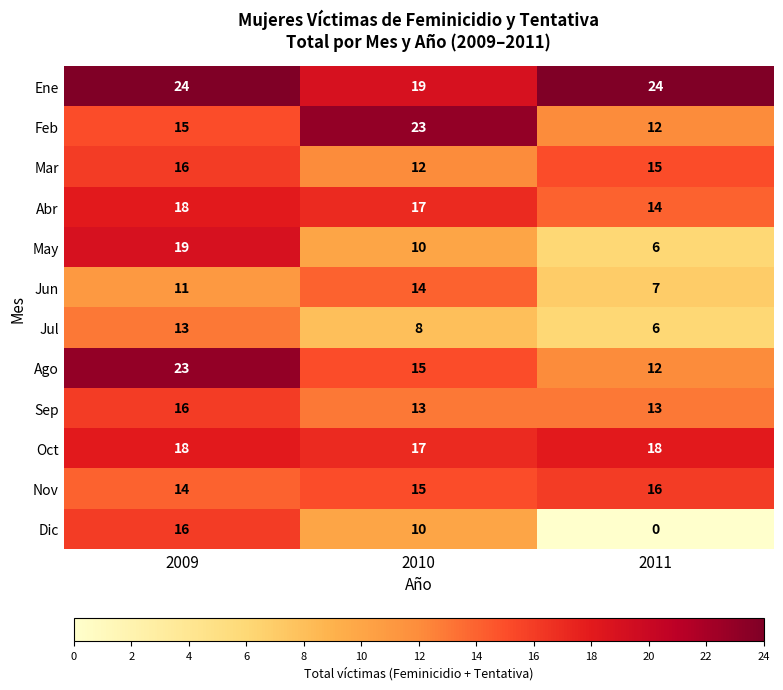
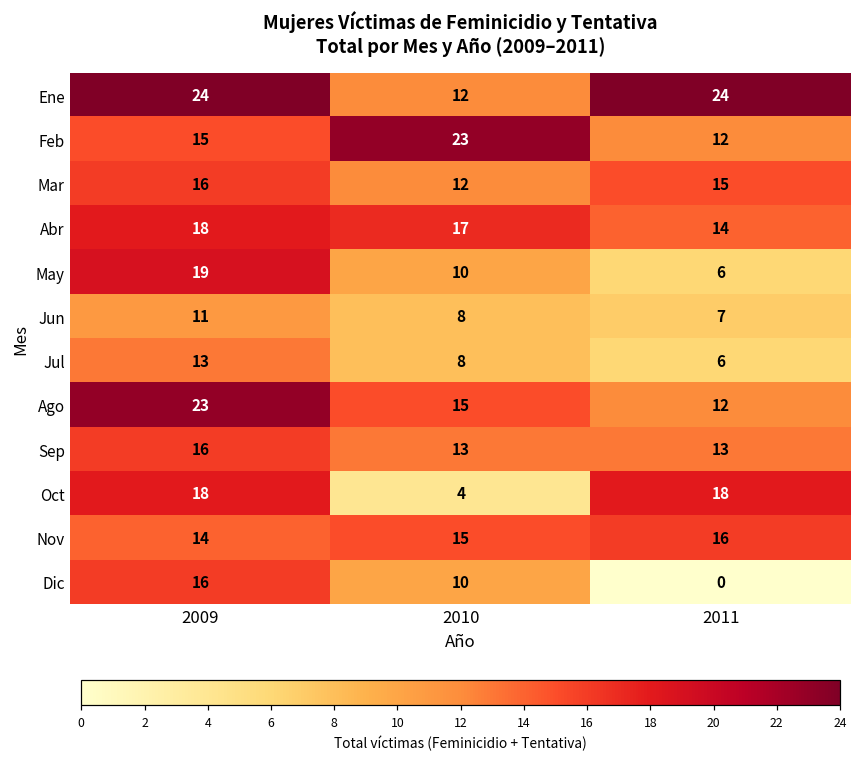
  {
    "Ene": {
      "2009": 24,
-     "2010": 19,
+     "2010": 12,
      "2011": 24
    },
    "Feb": {
      "2009": 15,
      "2010": 23,
      "2011": 12
    },
    "Mar": {
      "2009": 16,
      "2010": 12,
      "2011": 15
    },
    "Abr": {
      "2009": 18,
      "2010": 17,
      "2011": 14
    },
    "May": {
      "2009": 19,
      "2010": 10,
      "2011": 6
    },
    "Jun": {
      "2009": 11,
-     "2010": 14,
+     "2010": 8,
      "2011": 7
    },
    "Jul": {
      "2009": 13,
      "2010": 8,
      "2011": 6
    },
    "Ago": {
      "2009": 23,
      "2010": 15,
      "2011": 12
    },
    "Sep": {
      "2009": 16,
      "2010": 13,
      "2011": 13
    },
    "Oct": {
      "2009": 18,
-     "2010": 17,
+     "2010": 4,
      "2011": 18
    },
    "Nov": {
      "2009": 14,
      "2010": 15,
      "2011": 16
    },
    "Dic": {
      "2009": 16,
      "2010": 10,
      "2011": 0
    }
  }
